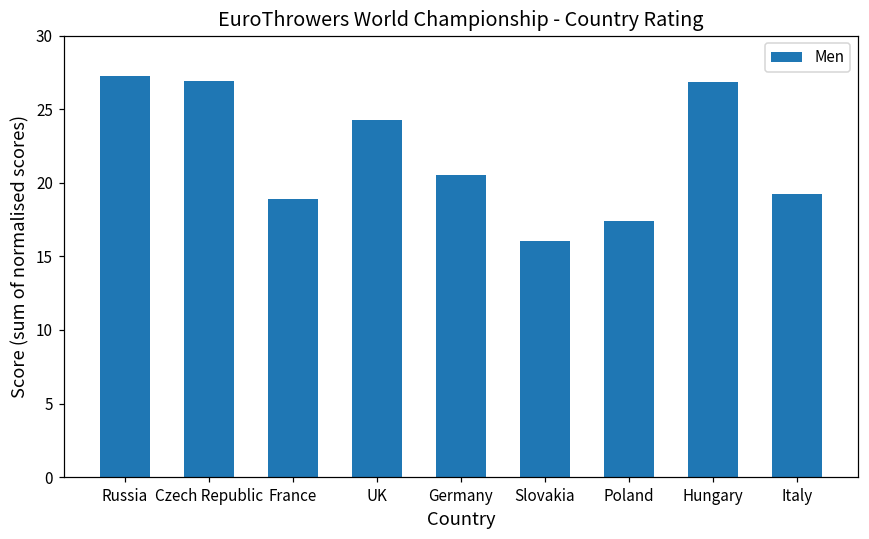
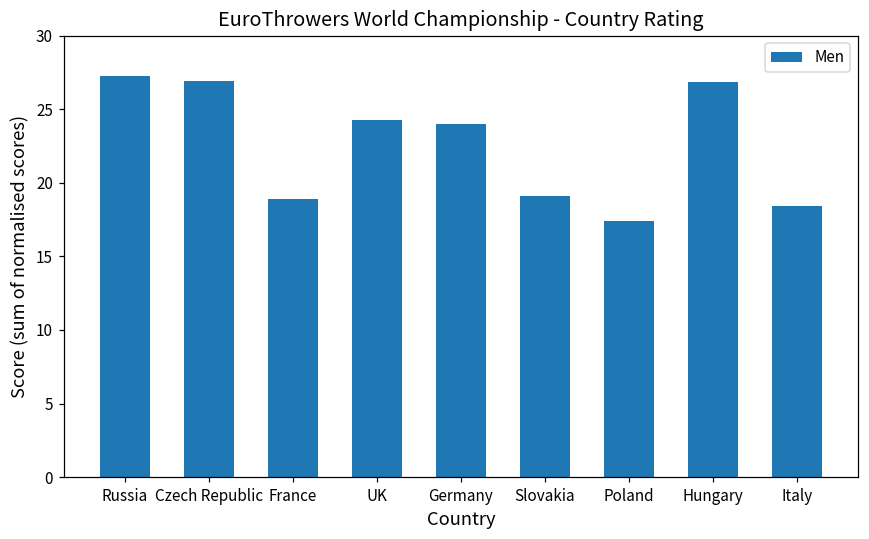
  {
    "Russia": 27.2,
    "Czech Republic": 26.9,
    "France": 18.9,
    "UK": 24.3,
-   "Germany": 20.5,
-   "Slovakia": 16.0,
+   "Germany": 24.0,
+   "Slovakia": 19.1,
    "Poland": 17.4,
    "Hungary": 26.8,
-   "Italy": 19.2
+   "Italy": 18.4
  }
